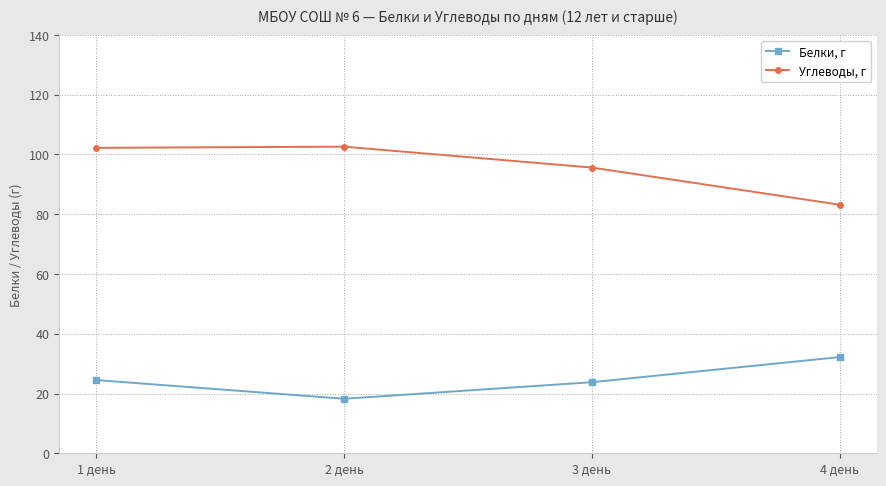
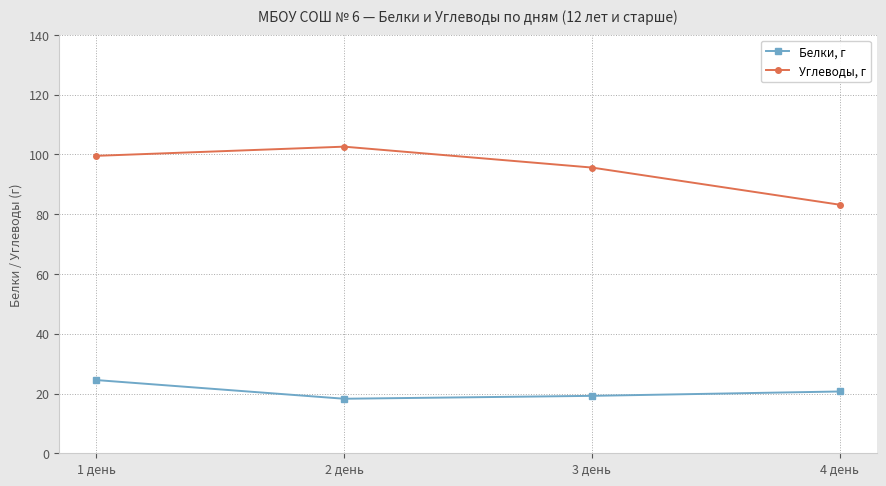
  {
    "Белки, г": {
      "1 день": 25,
      "2 день": 18,
-     "3 день": 24,
-     "4 день": 32
+     "3 день": 19,
+     "4 день": 21
    },
    "Углеводы, г": {
-     "1 день": 102,
+     "1 день": 100,
      "2 день": 103,
      "3 день": 96,
      "4 день": 83
    }
  }
